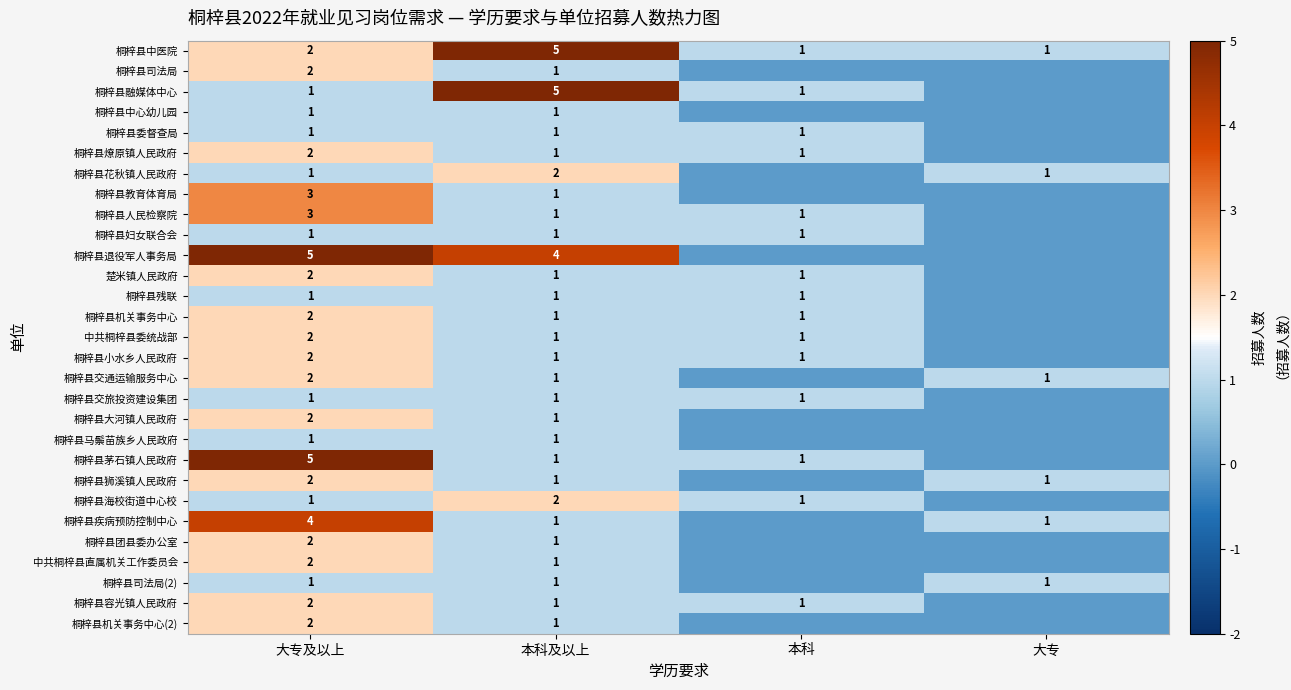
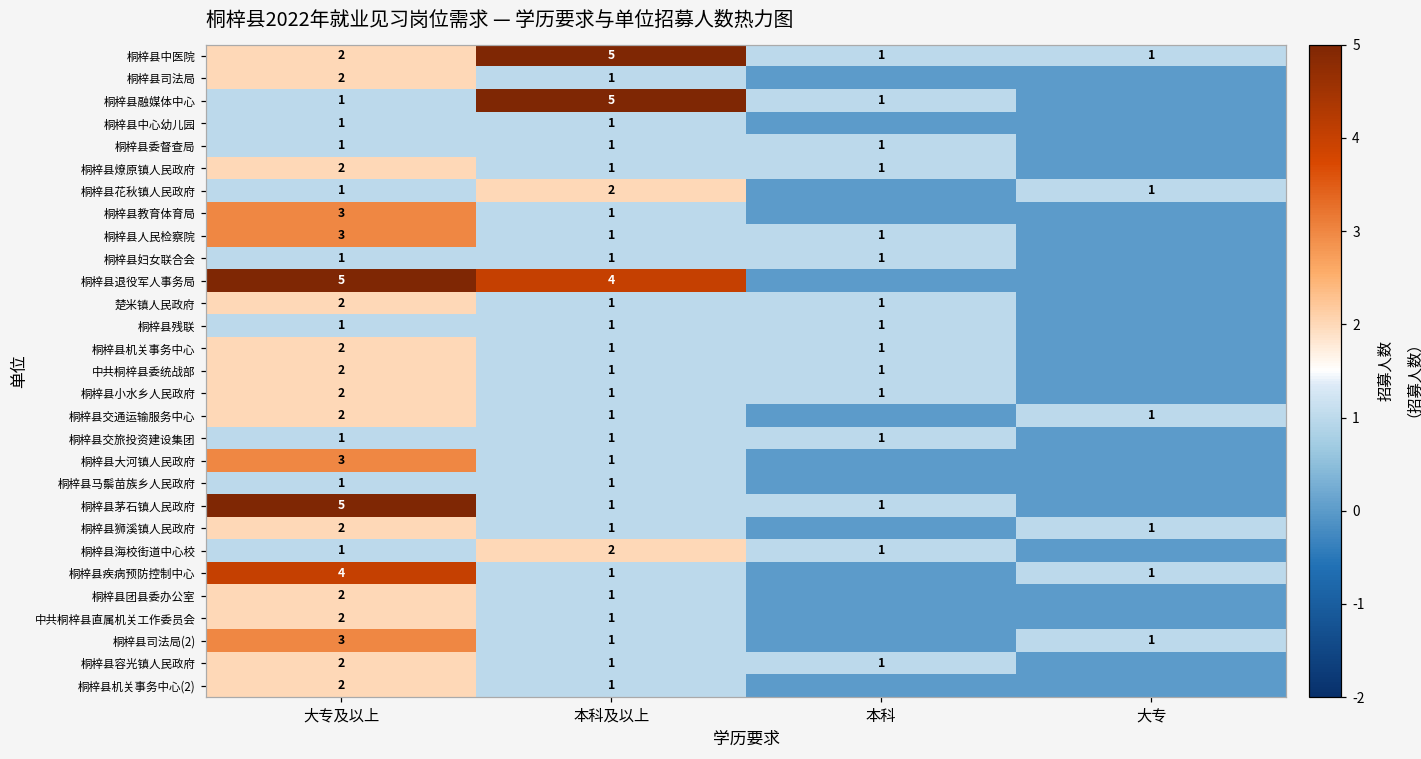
  {
    "桐梓县中医院": {
      "大专及以上": 2,
      "本科及以上": 5,
      "本科": 1,
      "大专": 1
    },
    "桐梓县司法局": {
      "大专及以上": 2,
      "本科及以上": 1
    },
    "桐梓县融媒体中心": {
      "大专及以上": 1,
      "本科及以上": 5,
      "本科": 1
    },
    "桐梓县中心幼儿园": {
      "大专及以上": 1,
      "本科及以上": 1
    },
    "桐梓县委督查局": {
      "大专及以上": 1,
      "本科及以上": 1,
      "本科": 1
    },
    "桐梓县燎原镇人民政府": {
      "大专及以上": 2,
      "本科及以上": 1,
      "本科": 1
    },
    "桐梓县花秋镇人民政府": {
      "大专及以上": 1,
      "本科及以上": 2,
      "大专": 1
    },
    "桐梓县教育体育局": {
      "大专及以上": 3,
      "本科及以上": 1
    },
    "桐梓县人民检察院": {
      "大专及以上": 3,
      "本科及以上": 1,
      "本科": 1
    },
    "桐梓县妇女联合会": {
      "大专及以上": 1,
      "本科及以上": 1,
      "本科": 1
    },
    "桐梓县退役军人事务局": {
      "大专及以上": 5,
      "本科及以上": 4
    },
    "楚米镇人民政府": {
      "大专及以上": 2,
      "本科及以上": 1,
      "本科": 1
    },
    "桐梓县残联": {
      "大专及以上": 1,
      "本科及以上": 1,
      "本科": 1
    },
    "桐梓县机关事务中心": {
      "大专及以上": 2,
      "本科及以上": 1,
      "本科": 1
    },
    "中共桐梓县委统战部": {
      "大专及以上": 2,
      "本科及以上": 1,
      "本科": 1
    },
    "桐梓县小水乡人民政府": {
      "大专及以上": 2,
      "本科及以上": 1,
      "本科": 1
    },
    "桐梓县交通运输服务中心": {
      "大专及以上": 2,
      "本科及以上": 1,
      "大专": 1
    },
    "桐梓县交旅投资建设集团": {
      "大专及以上": 1,
      "本科及以上": 1,
      "本科": 1
    },
    "桐梓县大河镇人民政府": {
-     "大专及以上": 2,
+     "大专及以上": 3,
      "本科及以上": 1
    },
    "桐梓县马鬃苗族乡人民政府": {
      "大专及以上": 1,
      "本科及以上": 1
    },
    "桐梓县茅石镇人民政府": {
      "大专及以上": 5,
      "本科及以上": 1,
      "本科": 1
    },
    "桐梓县狮溪镇人民政府": {
      "大专及以上": 2,
      "本科及以上": 1,
      "大专": 1
    },
    "桐梓县海校街道中心校": {
      "大专及以上": 1,
      "本科及以上": 2,
      "本科": 1
    },
    "桐梓县疾病预防控制中心": {
      "大专及以上": 4,
      "本科及以上": 1,
      "大专": 1
    },
    "桐梓县团县委办公室": {
      "大专及以上": 2,
      "本科及以上": 1
    },
    "中共桐梓县直属机关工作委员会": {
      "大专及以上": 2,
      "本科及以上": 1
    },
    "桐梓县司法局(2)": {
-     "大专及以上": 1,
+     "大专及以上": 3,
      "本科及以上": 1,
      "大专": 1
    },
    "桐梓县容光镇人民政府": {
      "大专及以上": 2,
      "本科及以上": 1,
      "本科": 1
    },
    "桐梓县机关事务中心(2)": {
      "大专及以上": 2,
      "本科及以上": 1
    }
  }
